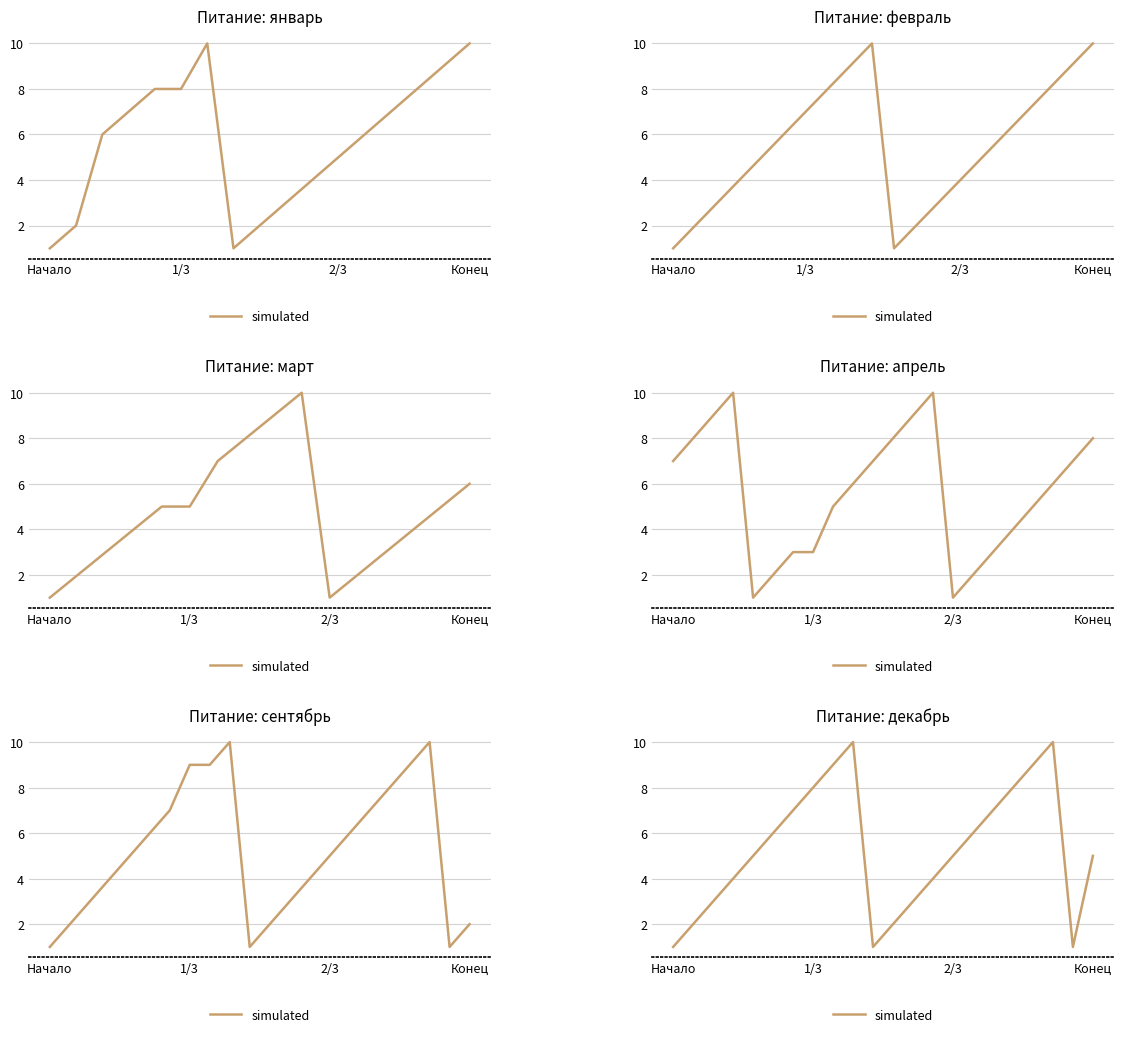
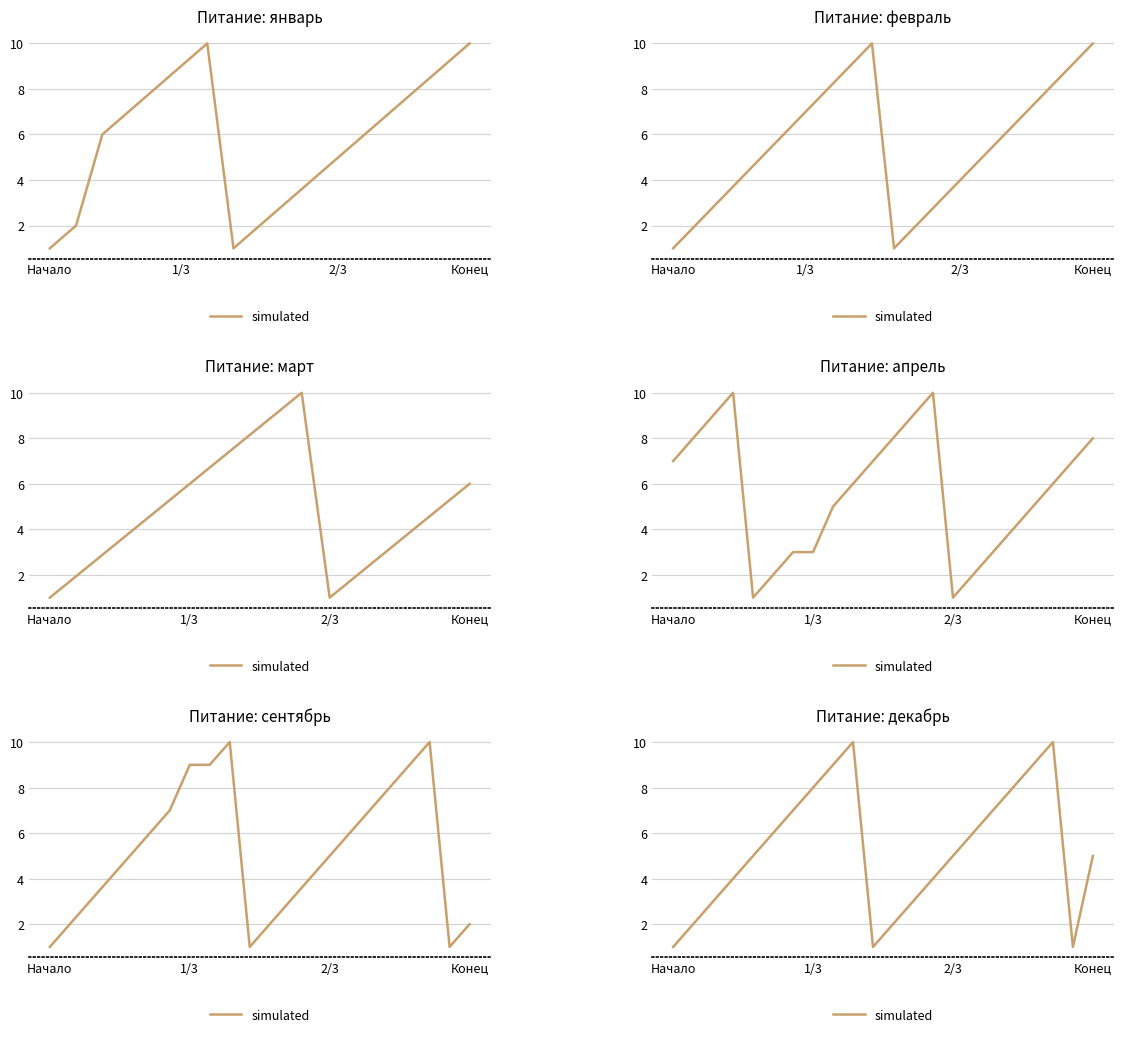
  {
    "Питание: январь": {
      "Начало": 1,
-     "1/3": 8,
+     "1/3": 9,
      "2/3": 5,
      "Конец": 10
    },
    "Питание: февраль": {
      "Начало": 1.0,
      "1/3": 7.0,
      "2/3": 4.0,
      "Конец": 10.0
    },
    "Питание: март": {
      "Начало": 1,
-     "1/3": 5,
+     "1/3": 6,
      "2/3": 1,
      "Конец": 6
    },
    "Питание: апрель": {
      "Начало": 7.0,
      "1/3": 3.0,
      "2/3": 1.0,
      "Конец": 8.0
    },
    "Питание: сентябрь": {
      "Начало": 1.0,
      "1/3": 9.0,
      "2/3": 5.0,
      "Конец": 2.0
    },
    "Питание: декабрь": {
      "Начало": 1.0,
      "1/3": 8.0,
      "2/3": 5.0,
      "Конец": 5.0
    }
  }
